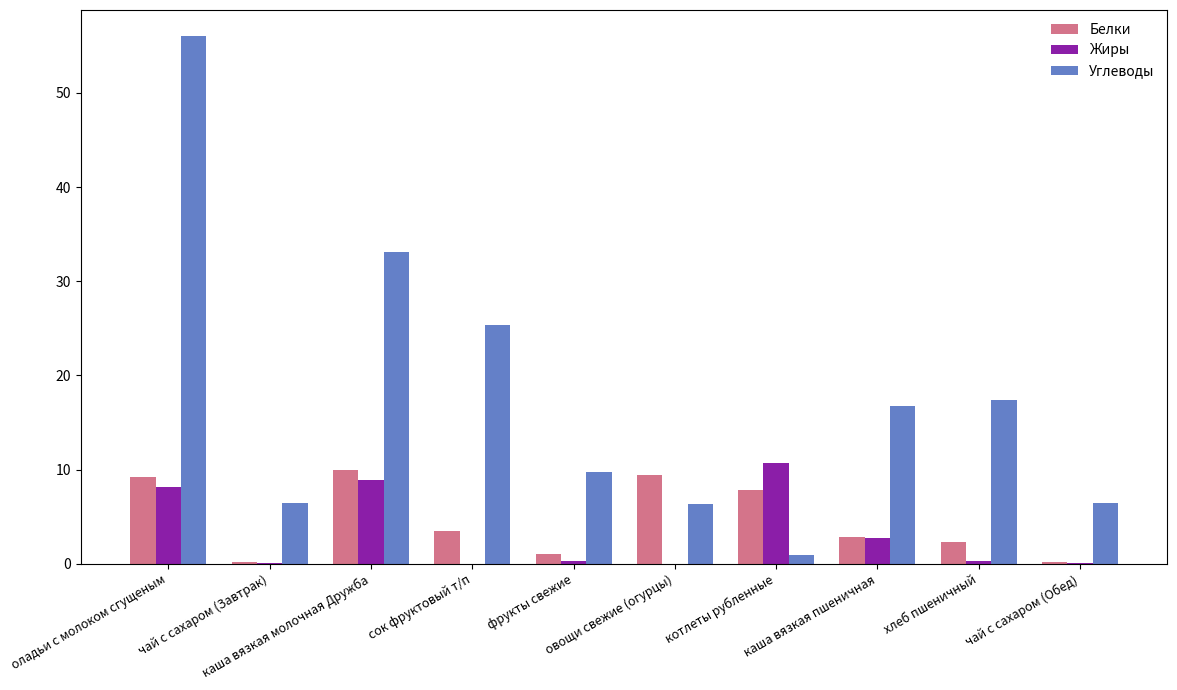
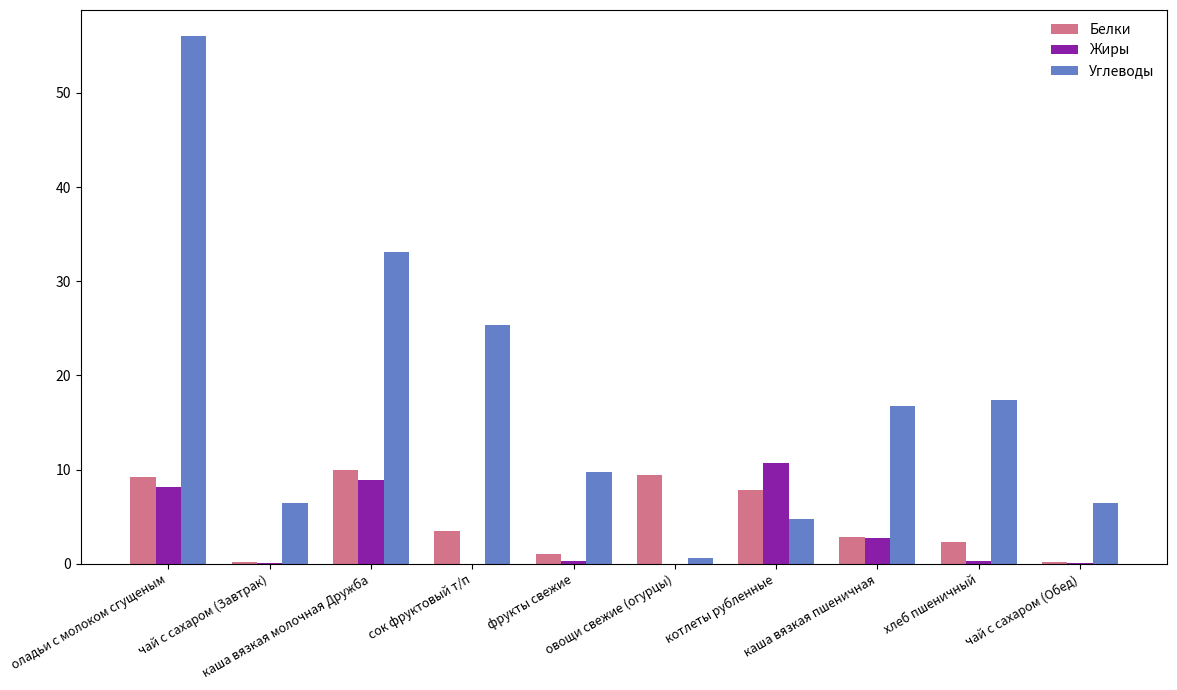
  {
    "Белки": {
      "оладьи с молоком сгущеным": 9,
      "каша вязкая молочная Дружба": 10,
      "сок фруктовый т/п": 4,
      "фрукты свежие": 1,
      "овощи свежие (огурцы)": 9,
      "котлеты рубленные": 8,
      "каша вязкая пшеничная": 3,
      "хлеб пшеничный": 2
    },
    "Жиры": {
      "оладьи с молоком сгущеным": 8,
      "каша вязкая молочная Дружба": 9,
      "сок фруктовый т/п": 0,
      "овощи свежие (огурцы)": 0,
      "котлеты рубленные": 11,
      "каша вязкая пшеничная": 3
    },
    "Углеводы": {
      "оладьи с молоком сгущеным": 56,
      "чай с сахаром (Завтрак)": 6,
      "каша вязкая молочная Дружба": 33,
      "сок фруктовый т/п": 25,
      "фрукты свежие": 10,
-     "овощи свежие (огурцы)": 6,
-     "котлеты рубленные": 1,
+     "овощи свежие (огурцы)": 1,
+     "котлеты рубленные": 5,
      "каша вязкая пшеничная": 17,
      "хлеб пшеничный": 17,
      "чай с сахаром (Обед)": 6
    }
  }
